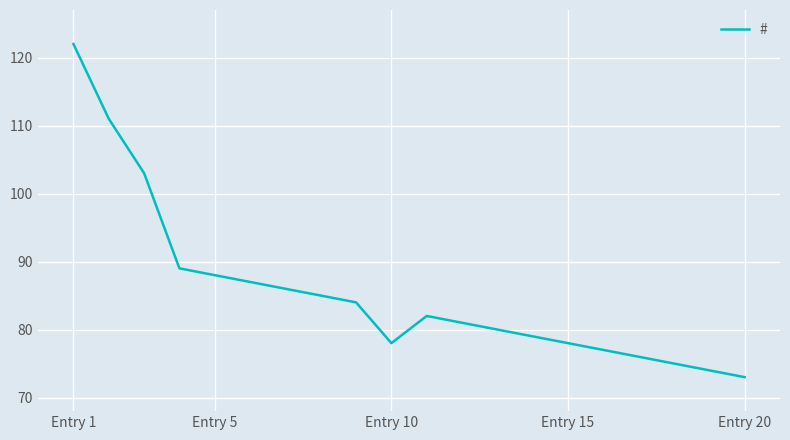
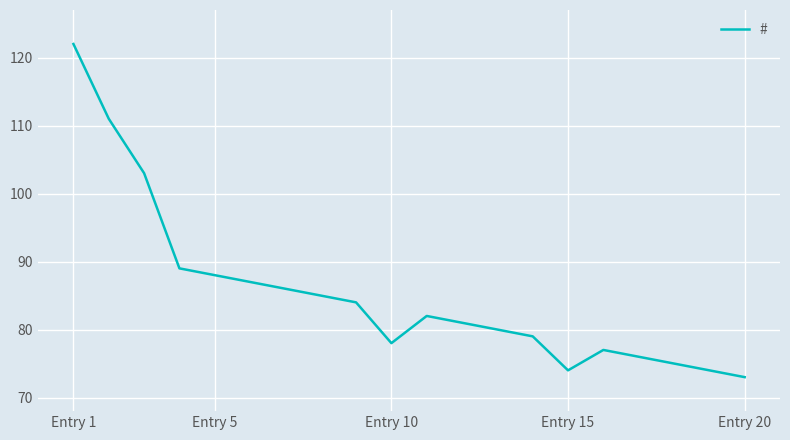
  {
    "Entry 1": 122,
    "Entry 5": 88,
    "Entry 10": 78,
-   "Entry 15": 78,
+   "Entry 15": 74,
    "Entry 20": 73
  }
